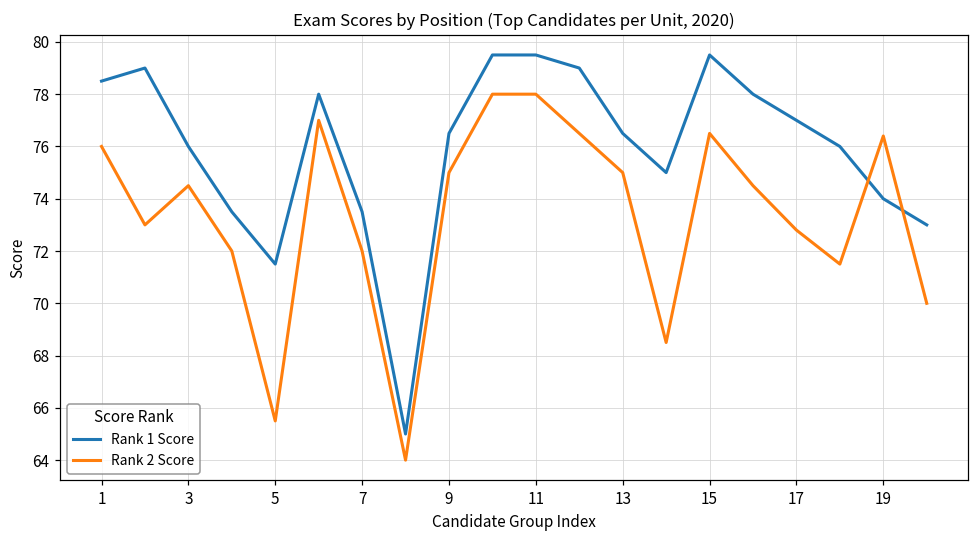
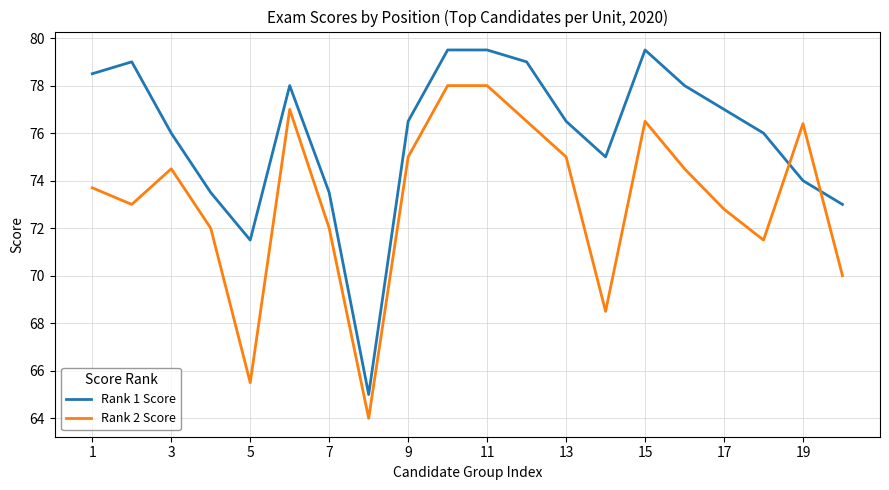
  {
    "Rank 1 Score": {
      "1": 78.5,
      "3": 76.0,
      "5": 71.5,
      "7": 73.5,
      "9": 76.5,
      "11": 79.5,
      "13": 76.5,
      "15": 79.5,
      "17": 77.0,
      "19": 74.0
    },
    "Rank 2 Score": {
-     "1": 76.0,
+     "1": 73.7,
      "3": 74.5,
      "5": 65.5,
      "7": 72.0,
      "9": 75.0,
      "11": 78.0,
      "13": 75.0,
      "15": 76.5,
      "17": 72.8,
      "19": 76.4
    }
  }
